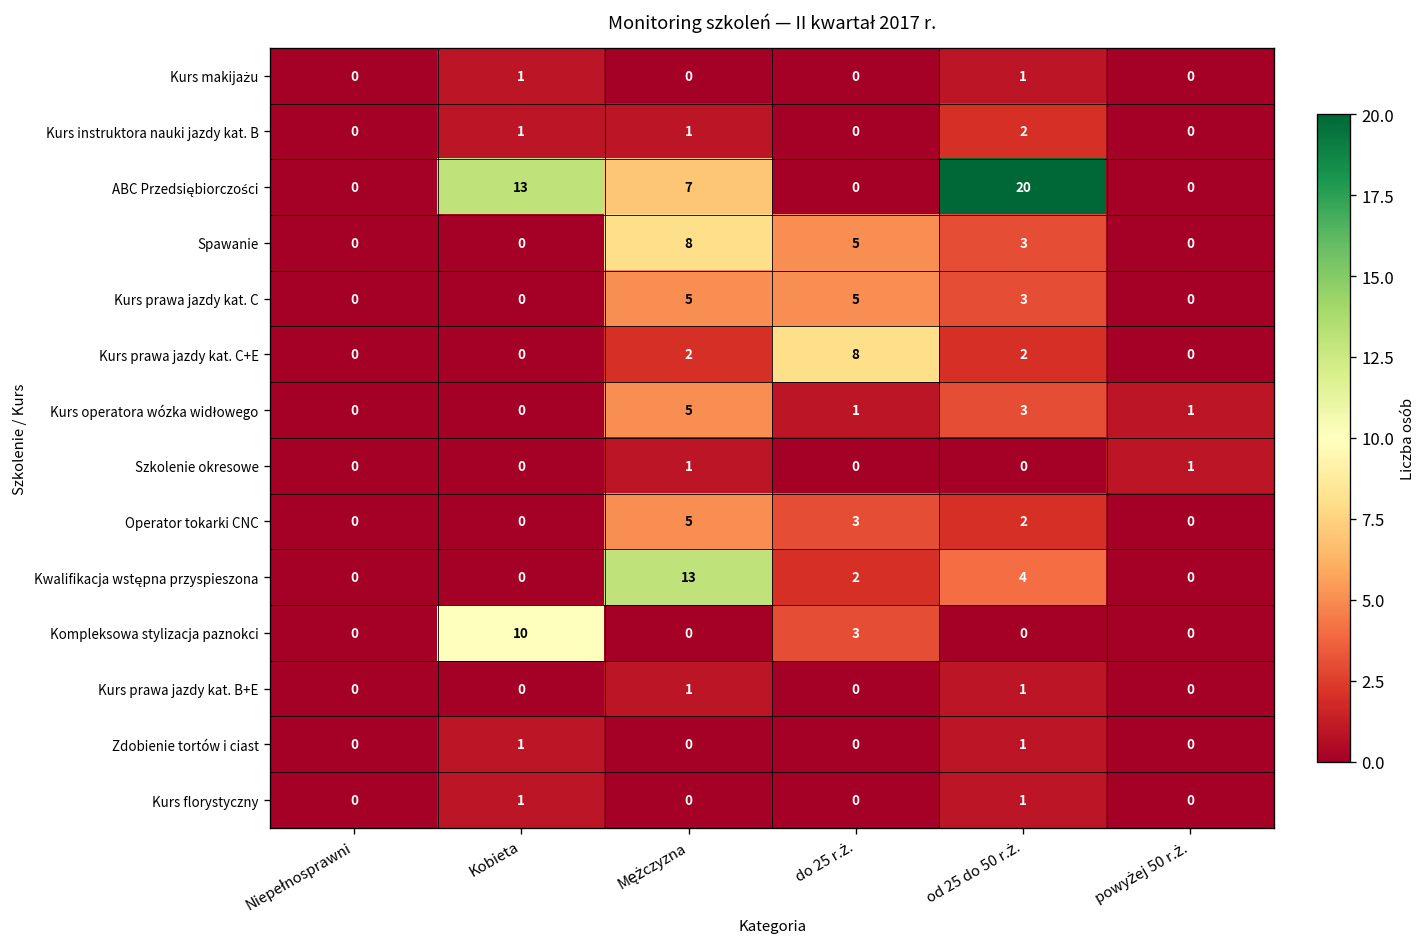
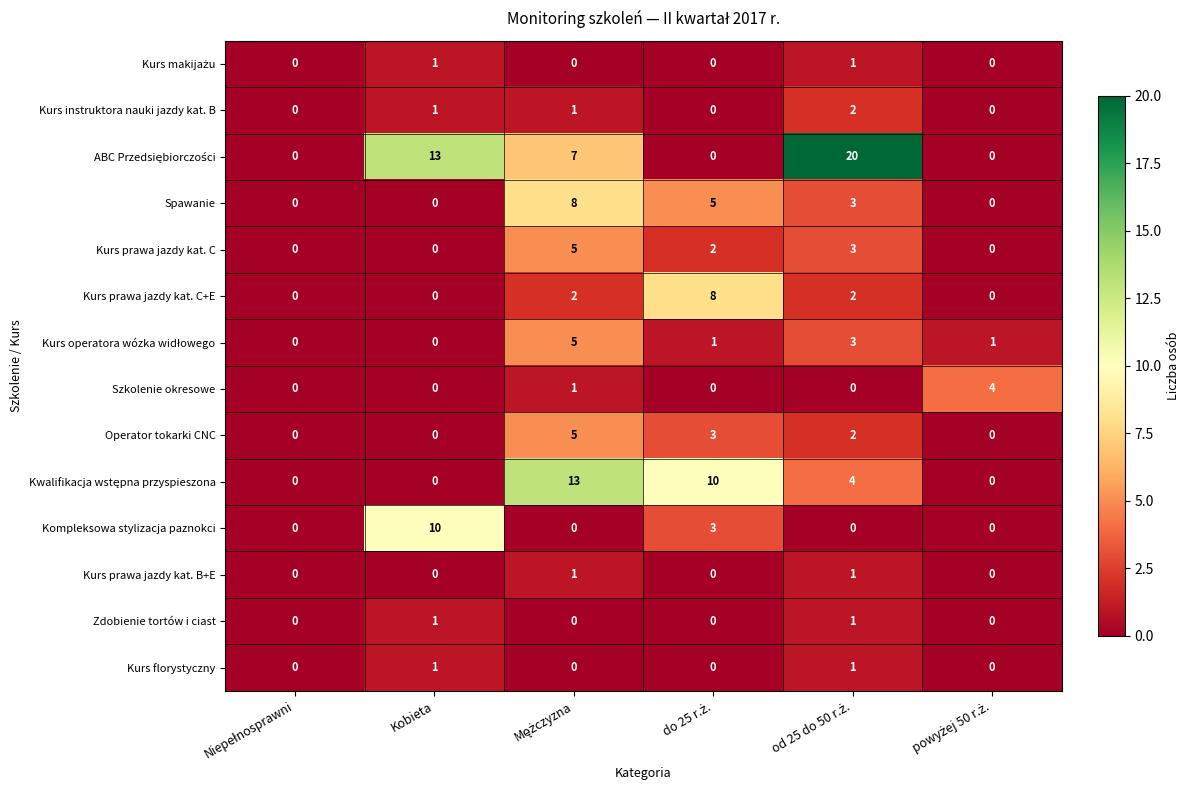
  {
    "Kurs makijażu": {
      "Niepełnosprawni": 0,
      "Kobieta": 1,
      "Mężczyzna": 0,
      "do 25 r.ż.": 0,
      "od 25 do 50 r.ż.": 1,
      "powyżej 50 r.ż.": 0
    },
    "Kurs instruktora nauki jazdy kat. B": {
      "Niepełnosprawni": 0,
      "Kobieta": 1,
      "Mężczyzna": 1,
      "do 25 r.ż.": 0,
      "od 25 do 50 r.ż.": 2,
      "powyżej 50 r.ż.": 0
    },
    "ABC Przedsiębiorczości": {
      "Niepełnosprawni": 0,
      "Kobieta": 13,
      "Mężczyzna": 7,
      "do 25 r.ż.": 0,
      "od 25 do 50 r.ż.": 20,
      "powyżej 50 r.ż.": 0
    },
    "Spawanie": {
      "Niepełnosprawni": 0,
      "Kobieta": 0,
      "Mężczyzna": 8,
      "do 25 r.ż.": 5,
      "od 25 do 50 r.ż.": 3,
      "powyżej 50 r.ż.": 0
    },
    "Kurs prawa jazdy kat. C": {
      "Niepełnosprawni": 0,
      "Kobieta": 0,
      "Mężczyzna": 5,
-     "do 25 r.ż.": 5,
+     "do 25 r.ż.": 2,
      "od 25 do 50 r.ż.": 3,
      "powyżej 50 r.ż.": 0
    },
    "Kurs prawa jazdy kat. C+E": {
      "Niepełnosprawni": 0,
      "Kobieta": 0,
      "Mężczyzna": 2,
      "do 25 r.ż.": 8,
      "od 25 do 50 r.ż.": 2,
      "powyżej 50 r.ż.": 0
    },
    "Kurs operatora wózka widłowego": {
      "Niepełnosprawni": 0,
      "Kobieta": 0,
      "Mężczyzna": 5,
      "do 25 r.ż.": 1,
      "od 25 do 50 r.ż.": 3,
      "powyżej 50 r.ż.": 1
    },
    "Szkolenie okresowe": {
      "Niepełnosprawni": 0,
      "Kobieta": 0,
      "Mężczyzna": 1,
      "do 25 r.ż.": 0,
      "od 25 do 50 r.ż.": 0,
-     "powyżej 50 r.ż.": 1
+     "powyżej 50 r.ż.": 4
    },
    "Operator tokarki CNC": {
      "Niepełnosprawni": 0,
      "Kobieta": 0,
      "Mężczyzna": 5,
      "do 25 r.ż.": 3,
      "od 25 do 50 r.ż.": 2,
      "powyżej 50 r.ż.": 0
    },
    "Kwalifikacja wstępna przyspieszona": {
      "Niepełnosprawni": 0,
      "Kobieta": 0,
      "Mężczyzna": 13,
-     "do 25 r.ż.": 2,
+     "do 25 r.ż.": 10,
      "od 25 do 50 r.ż.": 4,
      "powyżej 50 r.ż.": 0
    },
    "Kompleksowa stylizacja paznokci": {
      "Niepełnosprawni": 0,
      "Kobieta": 10,
      "Mężczyzna": 0,
      "do 25 r.ż.": 3,
      "od 25 do 50 r.ż.": 0,
      "powyżej 50 r.ż.": 0
    },
    "Kurs prawa jazdy kat. B+E": {
      "Niepełnosprawni": 0,
      "Kobieta": 0,
      "Mężczyzna": 1,
      "do 25 r.ż.": 0,
      "od 25 do 50 r.ż.": 1,
      "powyżej 50 r.ż.": 0
    },
    "Zdobienie tortów i ciast": {
      "Niepełnosprawni": 0,
      "Kobieta": 1,
      "Mężczyzna": 0,
      "do 25 r.ż.": 0,
      "od 25 do 50 r.ż.": 1,
      "powyżej 50 r.ż.": 0
    },
    "Kurs florystyczny": {
      "Niepełnosprawni": 0,
      "Kobieta": 1,
      "Mężczyzna": 0,
      "do 25 r.ż.": 0,
      "od 25 do 50 r.ż.": 1,
      "powyżej 50 r.ż.": 0
    }
  }
